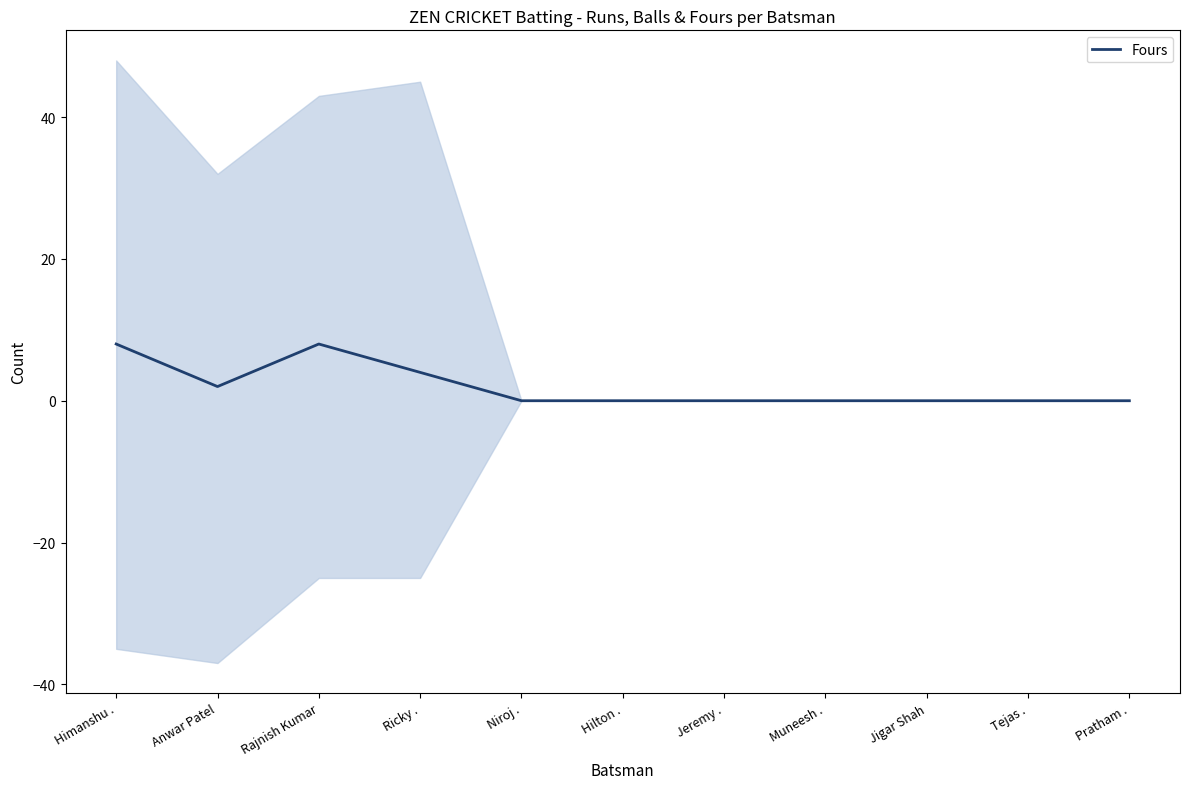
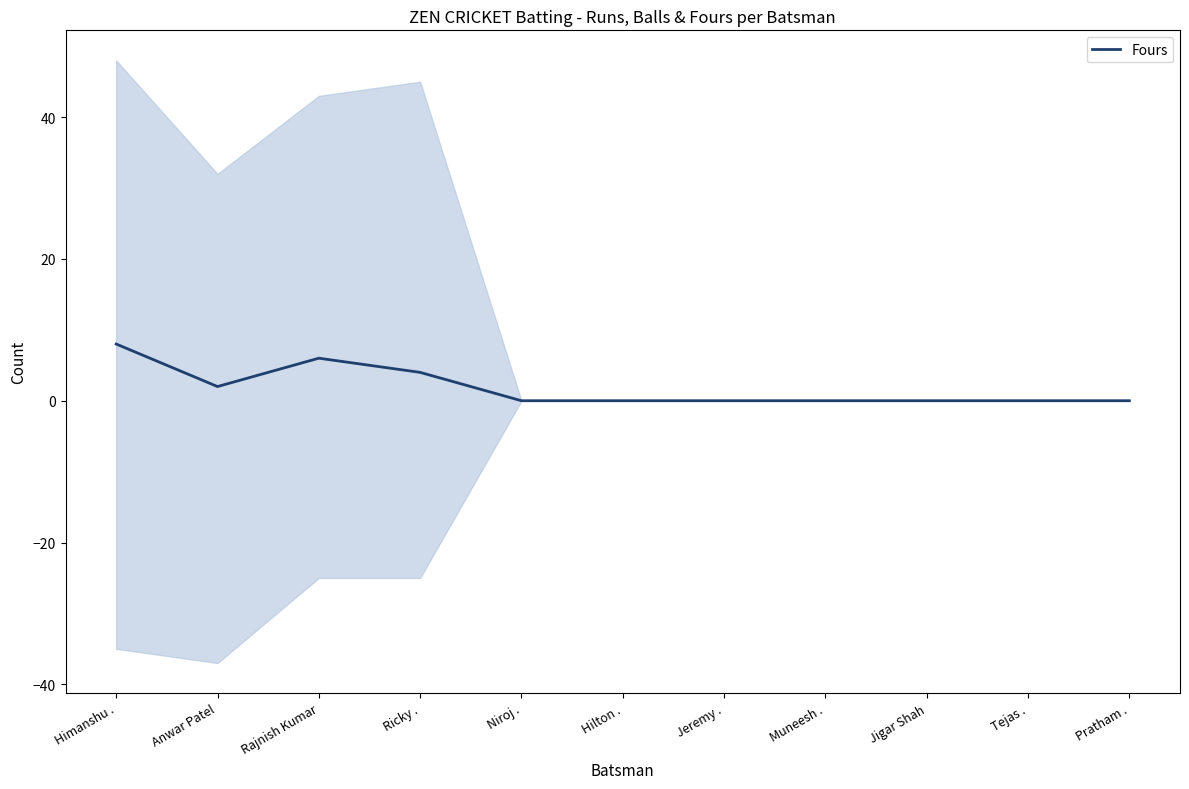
  {
    "Fours": {
      "Himanshu .": 8,
      "Anwar Patel": 2,
-     "Rajnish Kumar": 8,
+     "Rajnish Kumar": 6,
      "Ricky .": 4
    }
  }
